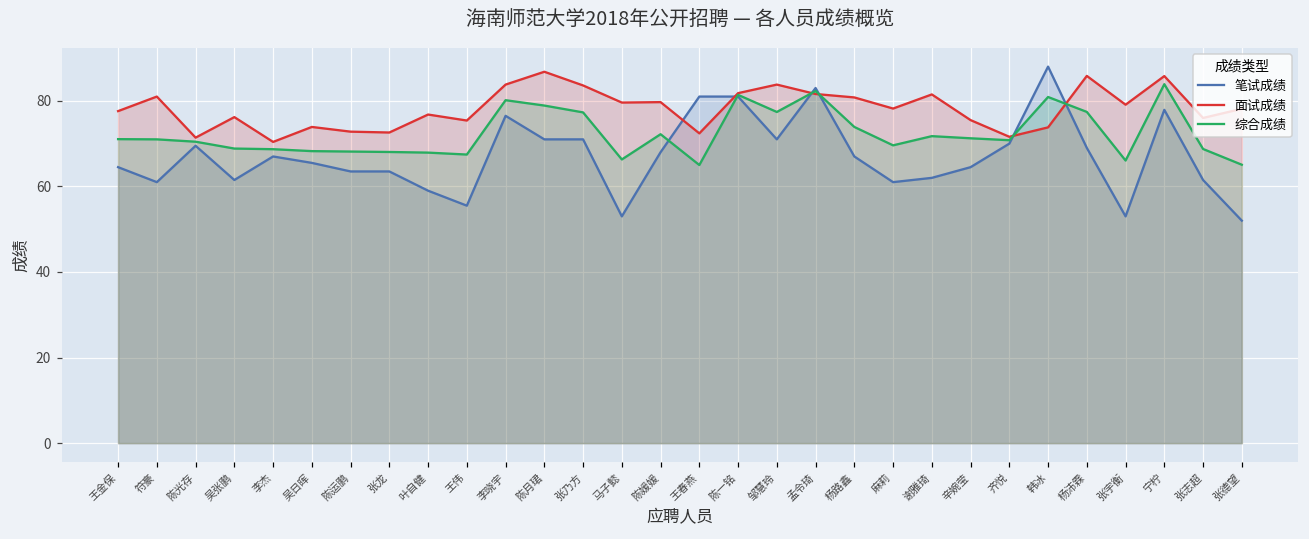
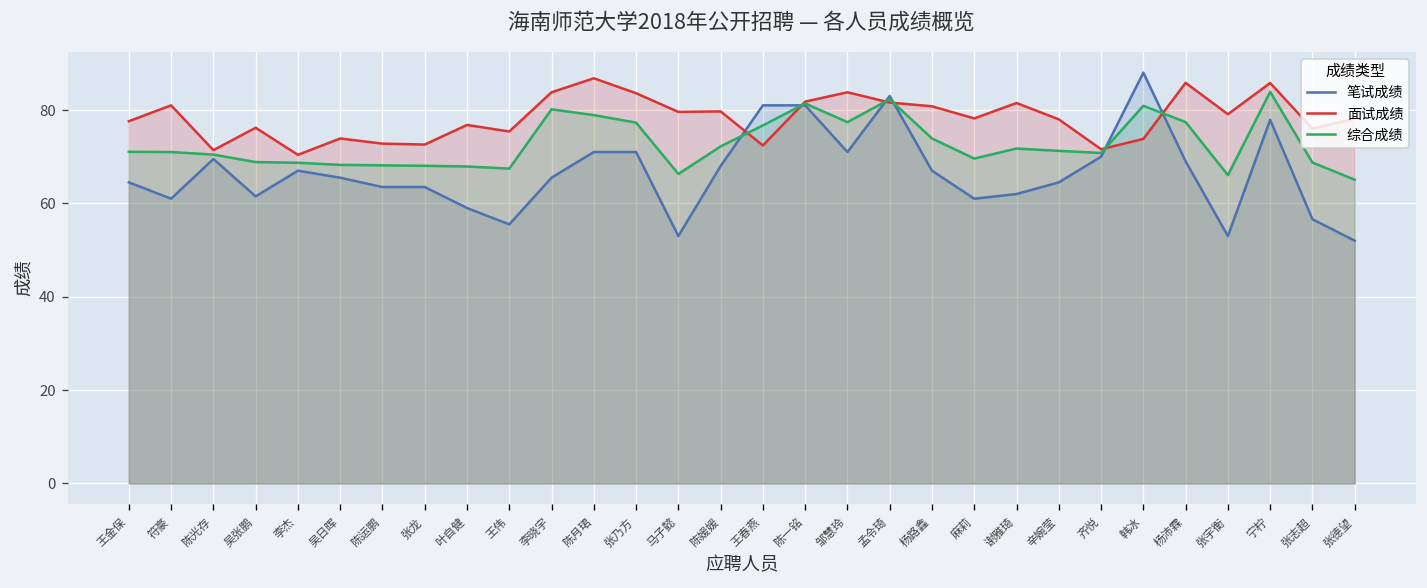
  {
    "笔试成绩": {
      "王金保": 65,
      "符豪": 61,
      "陈光存": 70,
      "吴张鹏": 62,
      "李杰": 67,
      "吴日晖": 66,
      "陈运鹏": 64,
      "张龙": 64,
      "叶自健": 59,
      "王伟": 56,
-     "李晓宇": 77,
+     "李晓宇": 66,
      "陈月珺": 71,
      "张乃方": 71,
      "马子懿": 53,
      "陈媛媛": 68,
      "王春燕": 81,
      "邹慧玲": 71,
      "孟令琦": 83,
      "杨路鑫": 67,
      "麻莉": 61,
      "谢雅琦": 62,
      "辛婉莹": 65,
      "齐悦": 70,
      "韩冰": 88,
      "杨沛霖": 69,
      "张宇衡": 53,
      "宁柠": 78,
-     "张志超": 62,
+     "张志超": 57,
      "张德望": 52
    },
    "面试成绩": {
      "王金保": 78,
      "符豪": 81,
      "陈光存": 71,
      "吴张鹏": 76,
      "李杰": 70,
      "吴日晖": 74,
      "陈运鹏": 73,
      "张龙": 73,
      "叶自健": 77,
      "王伟": 75,
      "李晓宇": 84,
      "陈月珺": 87,
      "张乃方": 84,
      "马子懿": 80,
      "陈媛媛": 80,
      "王春燕": 72,
      "邹慧玲": 84,
      "孟令琦": 82,
      "杨路鑫": 81,
      "麻莉": 78,
      "谢雅琦": 82,
-     "辛婉莹": 76,
+     "辛婉莹": 78,
      "齐悦": 72,
      "韩冰": 74,
      "杨沛霖": 86,
      "张宇衡": 79,
      "宁柠": 86
    },
    "综合成绩": {
      "王金保": 71,
      "符豪": 71,
      "陈光存": 70,
      "吴张鹏": 69,
      "李杰": 69,
      "吴日晖": 68,
      "陈运鹏": 68,
      "张龙": 68,
      "叶自健": 68,
      "王伟": 67,
      "李晓宇": 80,
      "陈月珺": 79,
      "张乃方": 77,
      "马子懿": 66,
      "陈媛媛": 72,
-     "王春燕": 65,
+     "王春燕": 77,
      "邹慧玲": 77,
      "孟令琦": 82,
      "杨路鑫": 74,
      "麻莉": 70,
      "谢雅琦": 72,
      "辛婉莹": 71,
      "齐悦": 71,
      "韩冰": 81,
      "杨沛霖": 77,
      "张宇衡": 66,
      "宁柠": 84,
      "张志超": 69,
      "张德望": 65
    }
  }
